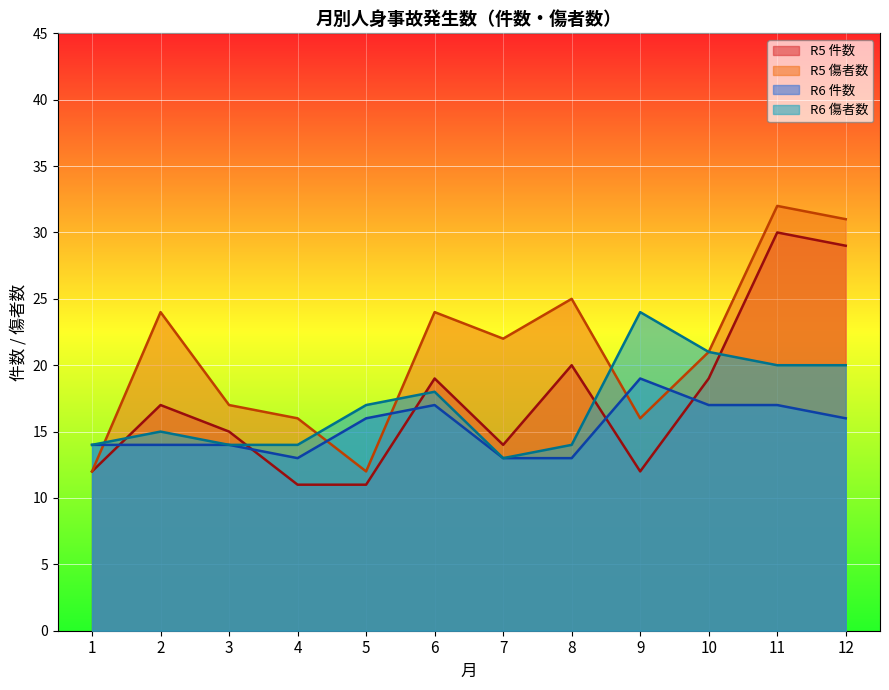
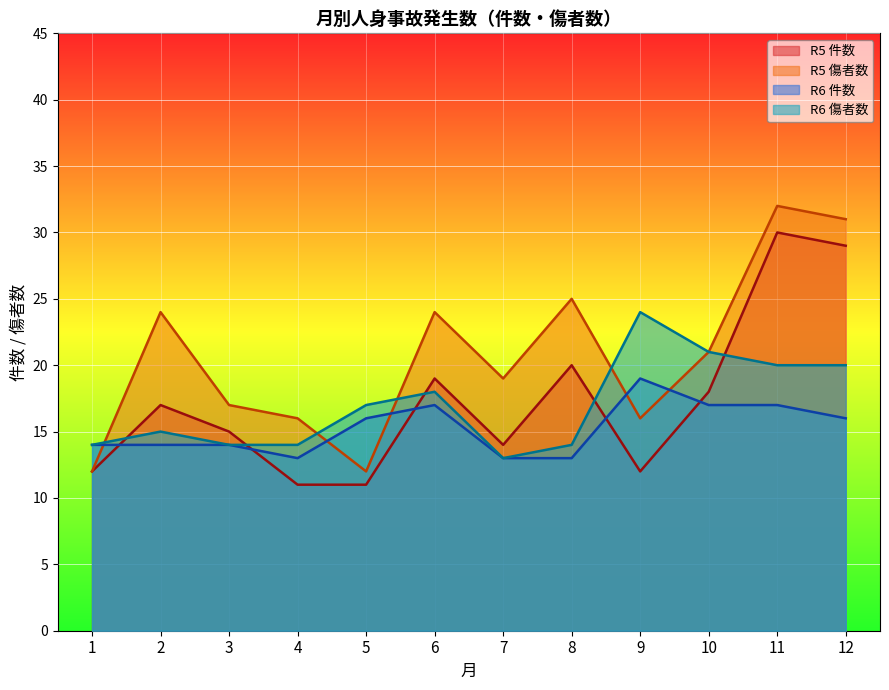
  {
    "R5 件数": {
      "2": 17,
      "3": 15,
      "4": 11,
      "5": 11,
      "6": 19,
      "7": 14,
      "8": 20,
      "9": 12,
-     "10": 19,
+     "10": 18,
      "11": 30,
      "12": 29
    },
    "R5 傷者数": {
      "2": 24,
      "3": 17,
      "4": 16,
      "5": 12,
      "6": 24,
-     "7": 22,
+     "7": 19,
      "8": 25,
      "9": 16,
      "11": 32,
      "12": 31
    }
  }
